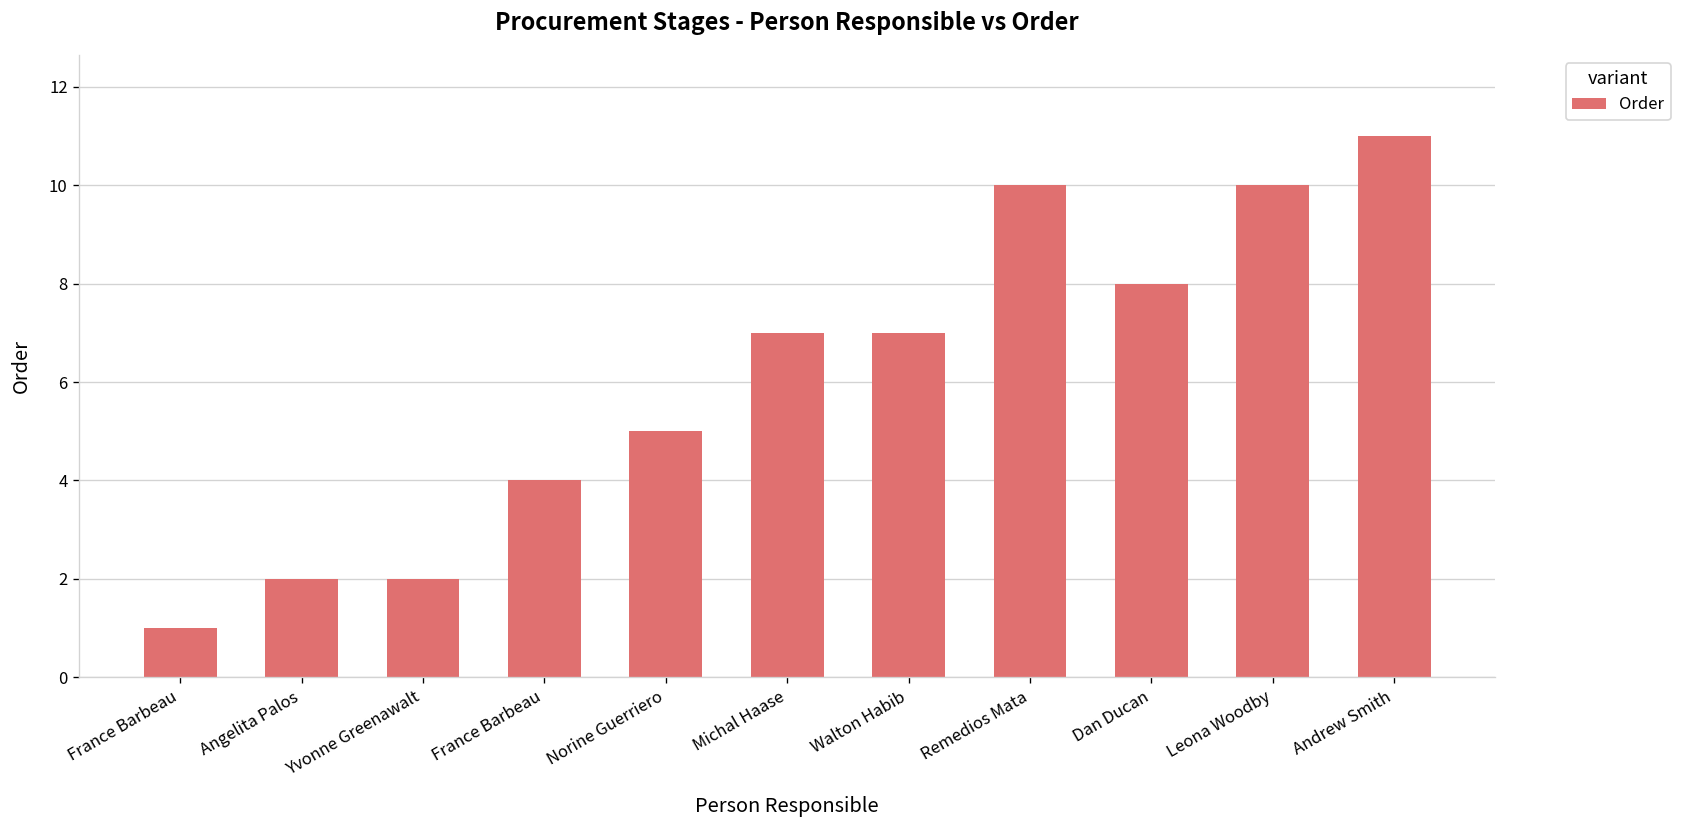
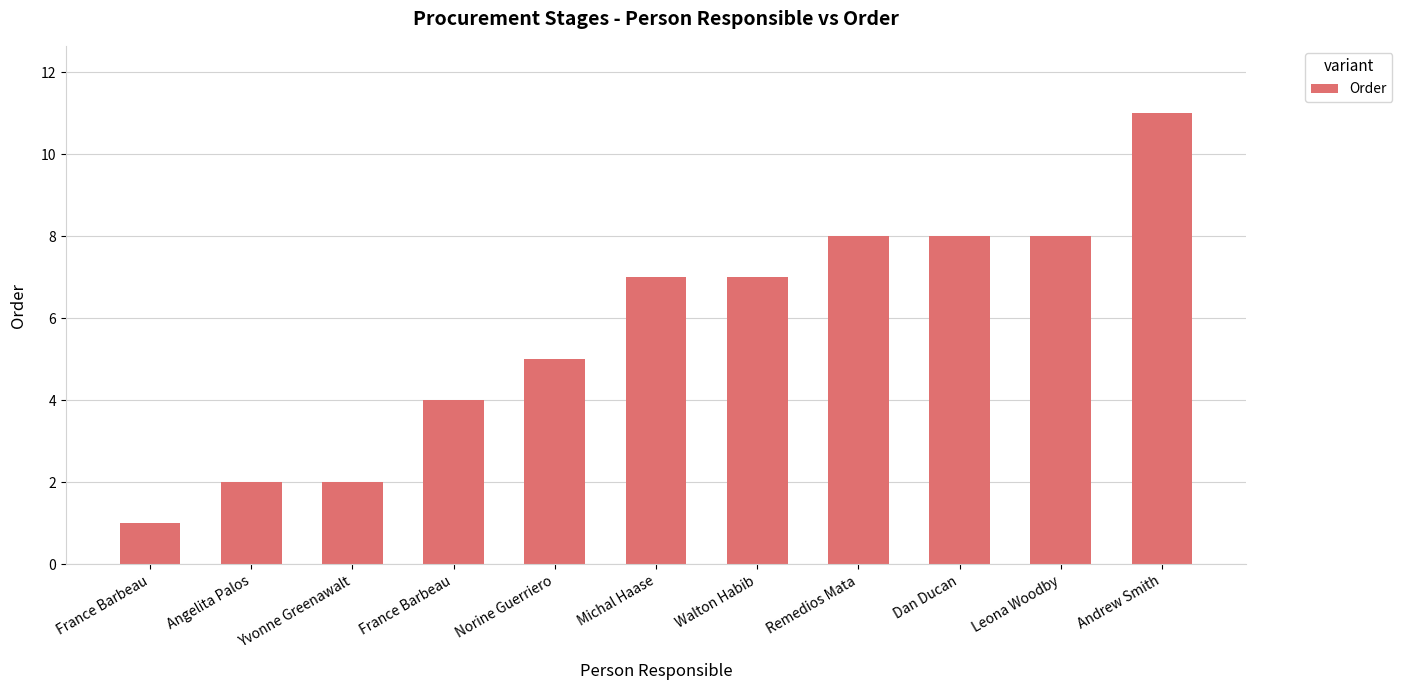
  {
    "Angelita Palos": 2,
    "Yvonne Greenawalt": 2,
    "Norine Guerriero": 5,
    "Michal Haase": 7,
    "Walton Habib": 7,
-   "Remedios Mata": 10,
+   "Remedios Mata": 8,
    "Dan Ducan": 8,
-   "Leona Woodby": 10,
+   "Leona Woodby": 8,
    "Andrew Smith": 11
  }
